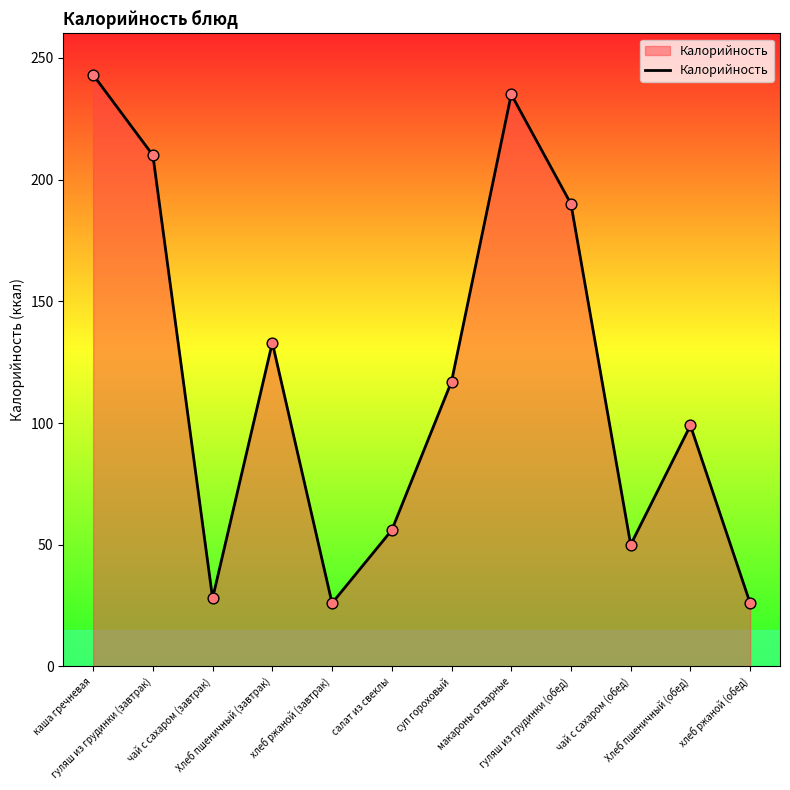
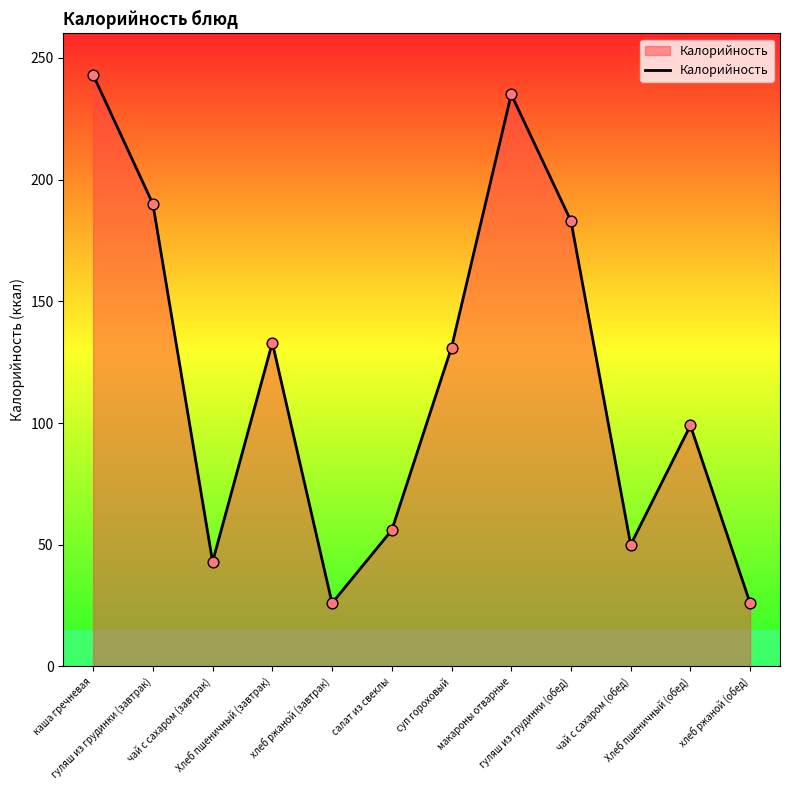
  {
    "каша гречневая": 243,
-   "гуляш из грудинки (завтрак)": 210,
-   "чай с сахаром (завтрак)": 28,
+   "гуляш из грудинки (завтрак)": 190,
+   "чай с сахаром (завтрак)": 43,
    "Хлеб пшеничный (завтрак)": 133,
    "хлеб ржаной (завтрак)": 26,
    "салат из свеклы": 56,
-   "суп гороховый": 117,
+   "суп гороховый": 131,
    "макароны отварные": 235,
-   "гуляш из грудинки (обед)": 190,
+   "гуляш из грудинки (обед)": 183,
    "чай с сахаром (обед)": 50,
    "Хлеб пшеничный (обед)": 99,
    "хлеб ржаной (обед)": 26
  }
